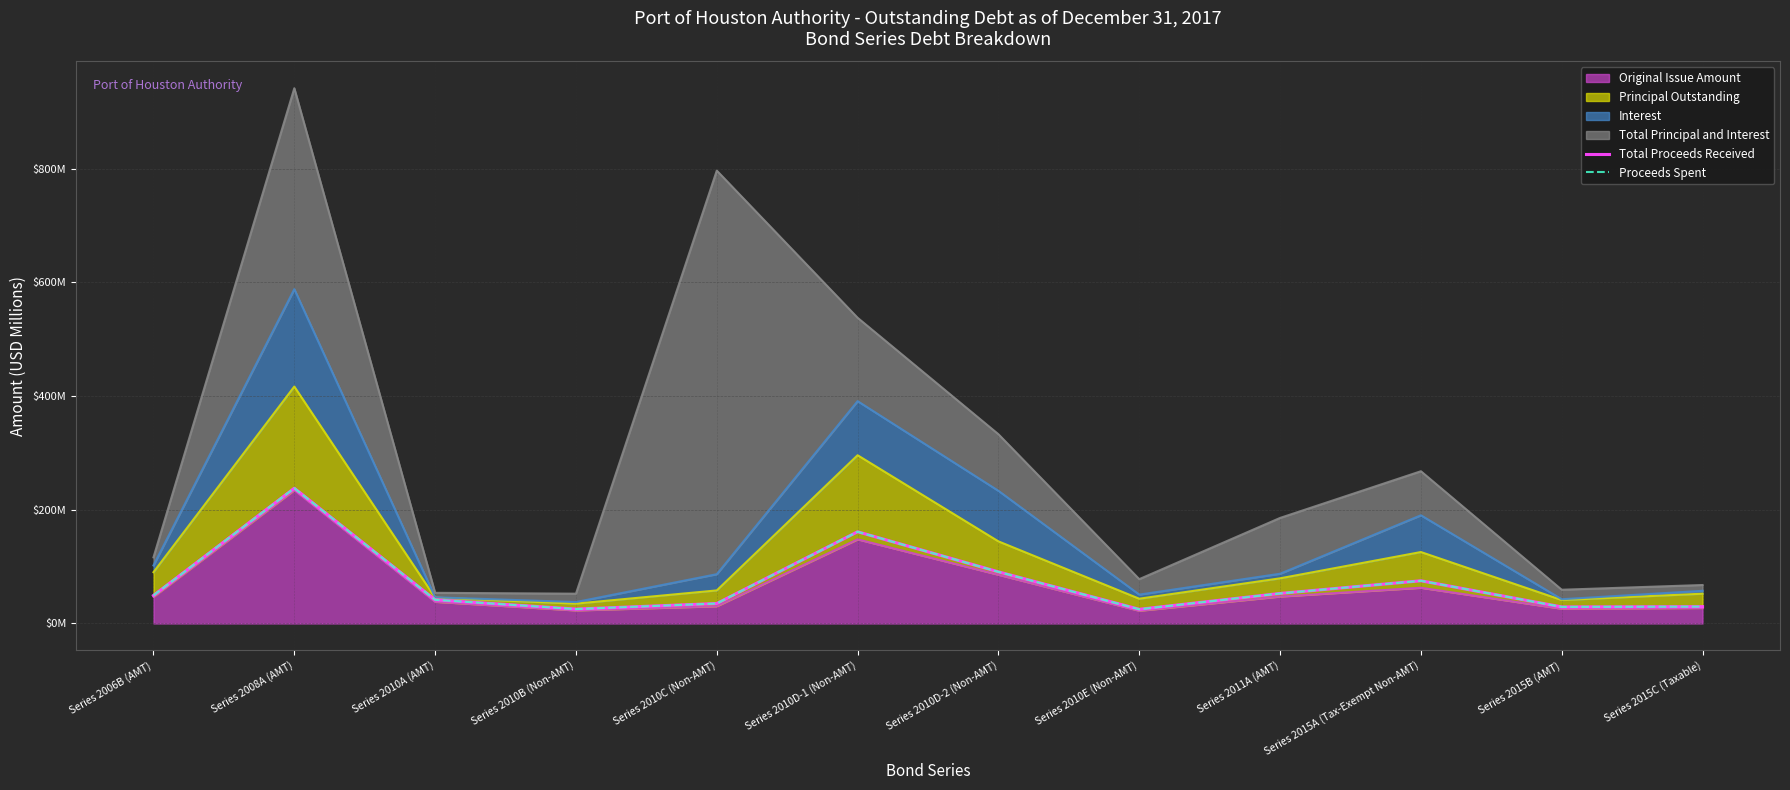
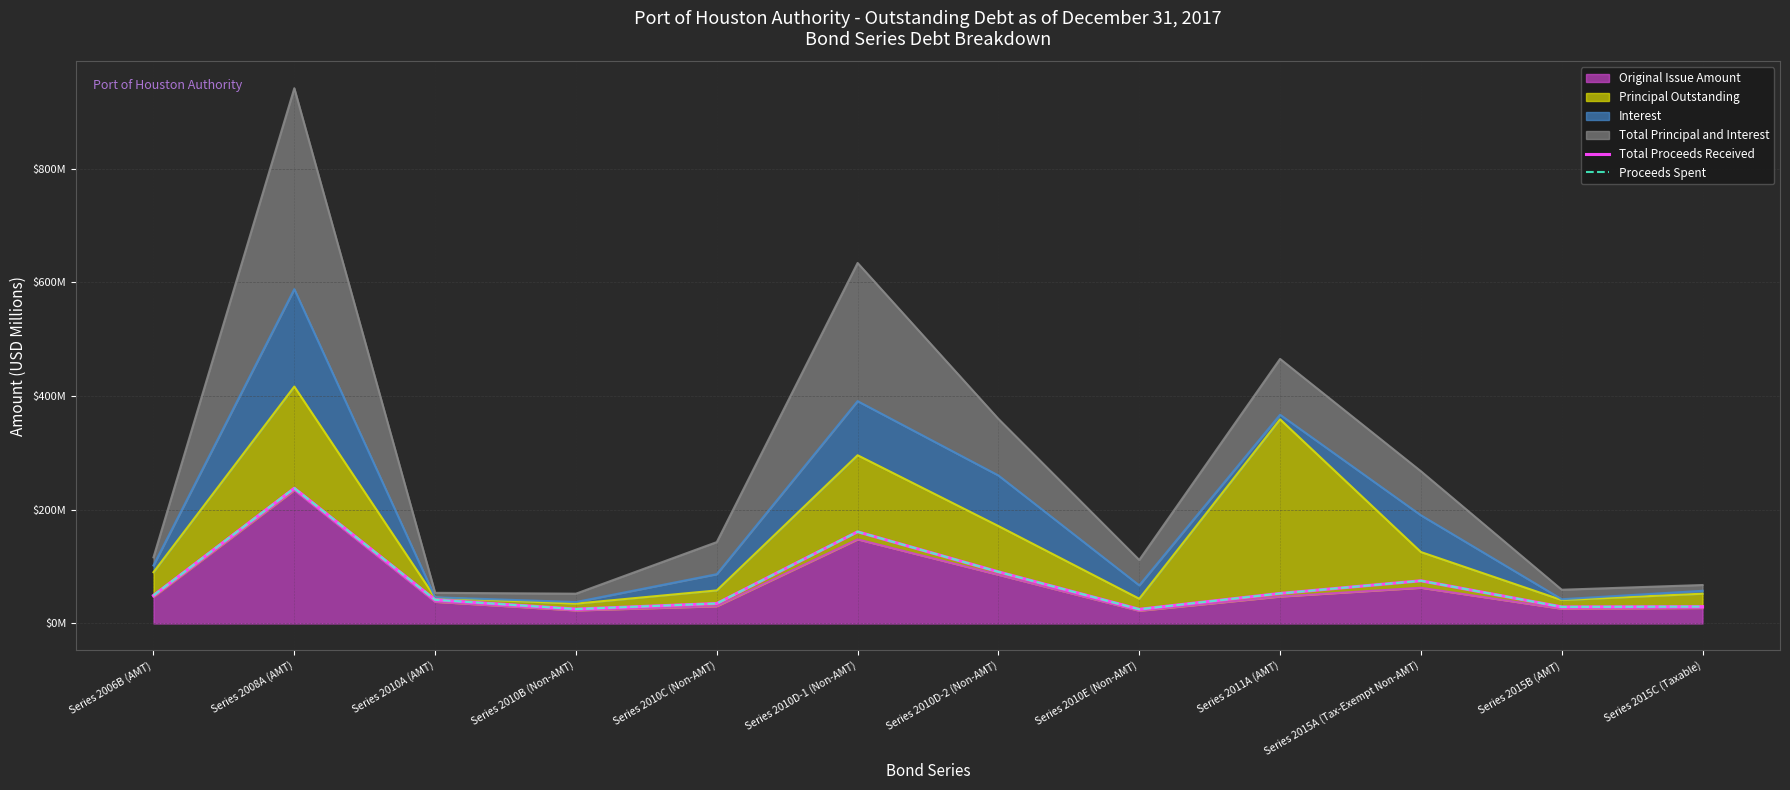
  {
    "Original Issue Amount": {
      "Series 2010C (Non-AMT)": "$30000000",
      "Series 2010D-1 (Non-AMT)": "$150000000",
      "Series 2010D-2 (Non-AMT)": "$90000000",
      "Series 2011A (AMT)": "$50000000",
      "Series 2015A (Tax-Exempt Non-AMT)": "$60000000"
    },
    "Principal Outstanding": {
      "Series 2006B (AMT)": "$40000000",
      "Series 2008A (AMT)": "$180000000",
      "Series 2010C (Non-AMT)": "$30000000",
      "Series 2010D-1 (Non-AMT)": "$150000000",
-     "Series 2010D-2 (Non-AMT)": "$60000000",
+     "Series 2010D-2 (Non-AMT)": "$90000000",
      "Series 2010E (Non-AMT)": "$20000000",
-     "Series 2011A (AMT)": "$30000000",
+     "Series 2011A (AMT)": "$310000000",
      "Series 2015A (Tax-Exempt Non-AMT)": "$60000000",
      "Series 2015C (Taxable)": "$30000000"
    },
    "Interest": {
      "Series 2006B (AMT)": "$10000000",
      "Series 2008A (AMT)": "$170000000",
      "Series 2010C (Non-AMT)": "$30000000",
      "Series 2010D-1 (Non-AMT)": "$100000000",
      "Series 2010D-2 (Non-AMT)": "$90000000",
-     "Series 2010E (Non-AMT)": "$10000000",
+     "Series 2010E (Non-AMT)": "$20000000",
      "Series 2011A (AMT)": "$10000000",
      "Series 2015A (Tax-Exempt Non-AMT)": "$60000000",
      "Series 2015C (Taxable)": "$10000000"
    },
    "Total Principal and Interest": {
      "Series 2006B (AMT)": "$10000000",
      "Series 2008A (AMT)": "$350000000",
      "Series 2010A (AMT)": "$10000000",
      "Series 2010B (Non-AMT)": "$10000000",
-     "Series 2010C (Non-AMT)": "$710000000",
-     "Series 2010D-1 (Non-AMT)": "$150000000",
+     "Series 2010C (Non-AMT)": "$60000000",
+     "Series 2010D-1 (Non-AMT)": "$240000000",
      "Series 2010D-2 (Non-AMT)": "$100000000",
-     "Series 2010E (Non-AMT)": "$30000000",
+     "Series 2010E (Non-AMT)": "$40000000",
      "Series 2011A (AMT)": "$100000000",
      "Series 2015A (Tax-Exempt Non-AMT)": "$80000000",
      "Series 2015B (AMT)": "$20000000",
      "Series 2015C (Taxable)": "$10000000"
    },
    "Proceeds Spent": {
      "Series 2010C (Non-AMT)": "$40000000",
      "Series 2010D-1 (Non-AMT)": "$160000000",
      "Series 2010D-2 (Non-AMT)": "$90000000",
      "Series 2011A (AMT)": "$50000000",
      "Series 2015A (Tax-Exempt Non-AMT)": "$80000000"
    }
  }
